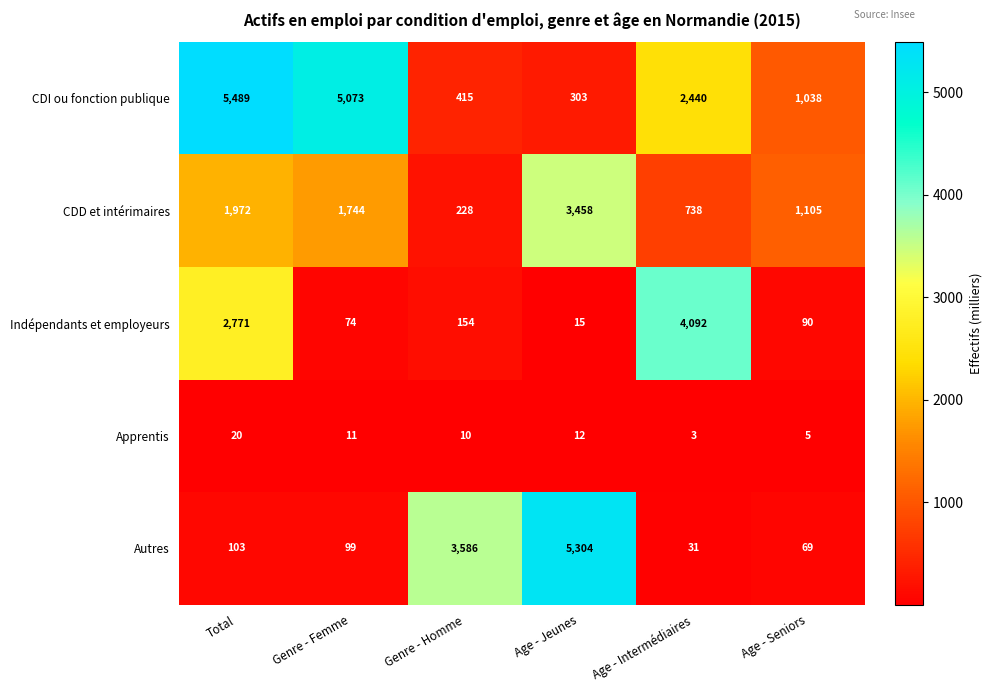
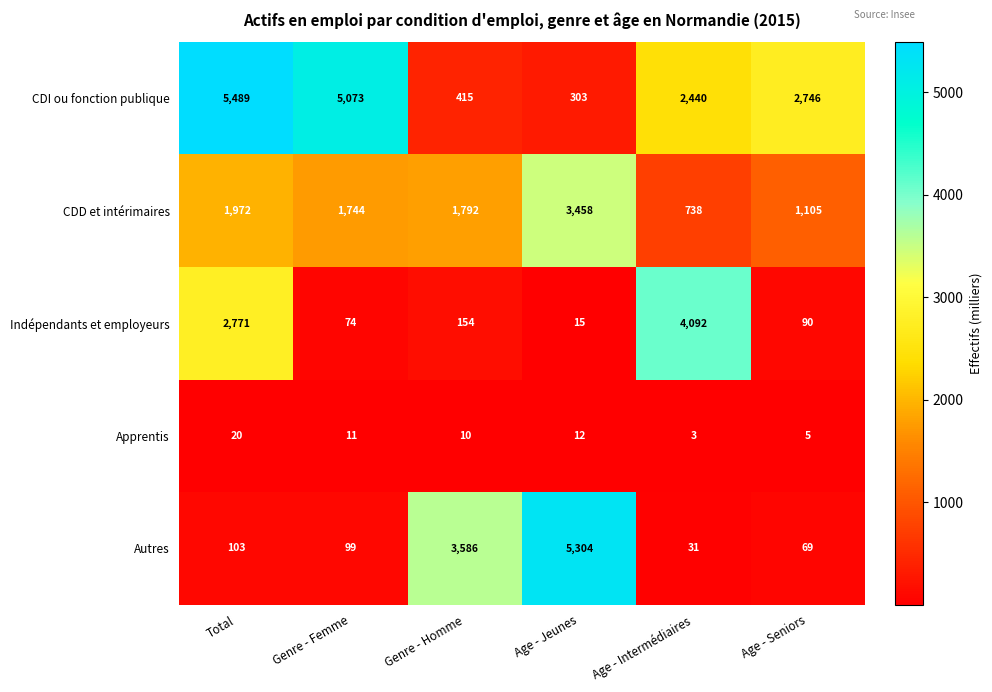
  {
    "CDI ou fonction publique": {
      "Total": "5,489",
      "Genre - Femme": "5,073",
      "Genre - Homme": "415",
      "Age - Jeunes": "303",
      "Age - Intermédiaires": "2,440",
-     "Age - Seniors": "1,038"
+     "Age - Seniors": "2,746"
    },
    "CDD et intérimaires": {
      "Total": "1,972",
      "Genre - Femme": "1,744",
-     "Genre - Homme": "228",
+     "Genre - Homme": "1,792",
      "Age - Jeunes": "3,458",
      "Age - Intermédiaires": "738",
      "Age - Seniors": "1,105"
    },
    "Indépendants et employeurs": {
      "Total": "2,771",
      "Genre - Femme": "74",
      "Genre - Homme": "154",
      "Age - Jeunes": "15",
      "Age - Intermédiaires": "4,092",
      "Age - Seniors": "90"
    },
    "Apprentis": {
      "Total": "20",
      "Genre - Femme": "11",
      "Genre - Homme": "10",
      "Age - Jeunes": "12",
      "Age - Intermédiaires": "3",
      "Age - Seniors": "5"
    },
    "Autres": {
      "Total": "103",
      "Genre - Femme": "99",
      "Genre - Homme": "3,586",
      "Age - Jeunes": "5,304",
      "Age - Intermédiaires": "31",
      "Age - Seniors": "69"
    }
  }
